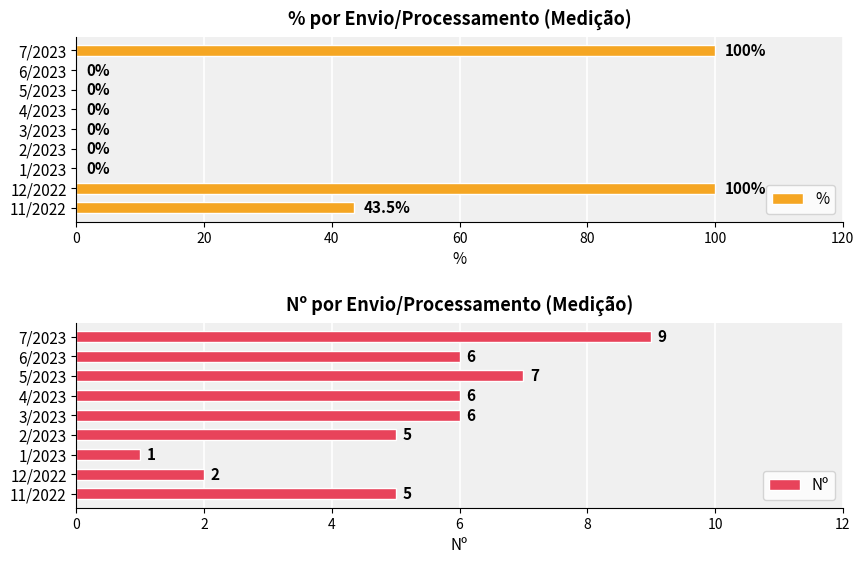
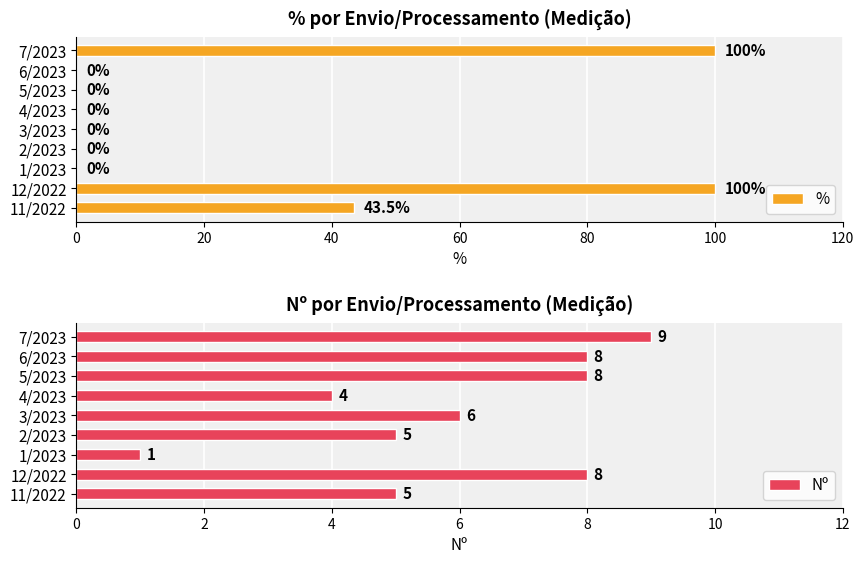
  {
    "% por Envio/Processamento (Medição)": {
      "7/2023": "100%",
      "6/2023": "0%",
      "5/2023": "0%",
      "4/2023": "0%",
      "3/2023": "0%",
      "2/2023": "0%",
      "1/2023": "0%",
      "11/2022": "43.5%"
    },
    "Nº por Envio/Processamento (Medição)": {
      "7/2023": "9",
-     "6/2023": "6",
-     "5/2023": "7",
-     "4/2023": "6",
+     "6/2023": "8",
+     "5/2023": "8",
+     "4/2023": "4",
      "3/2023": "6",
      "2/2023": "5",
      "1/2023": "1",
-     "12/2022": "2",
+     "12/2022": "8",
      "11/2022": "5"
    }
  }
